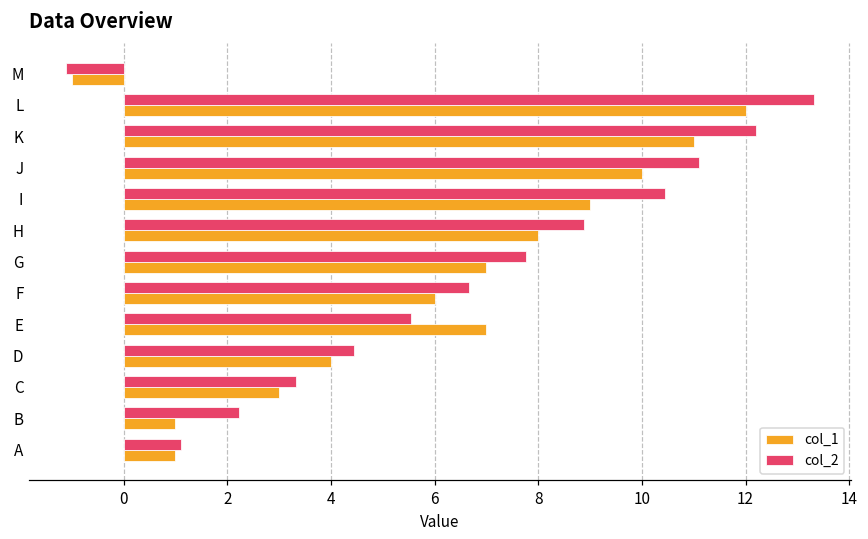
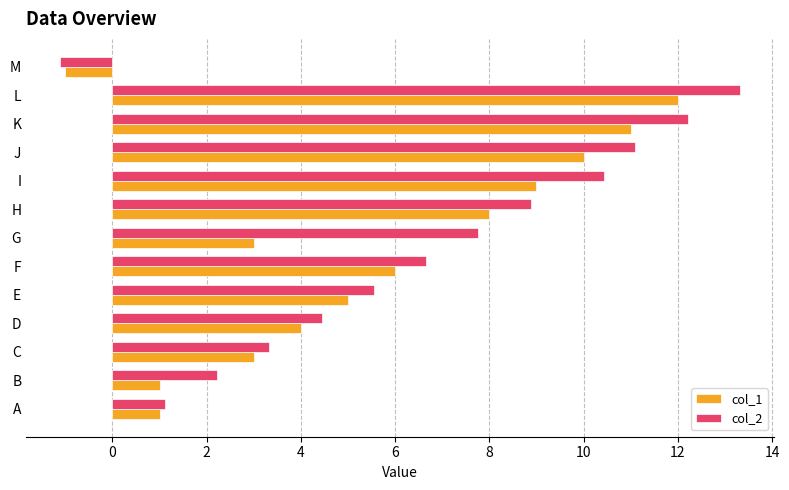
  {
    "col_1": {
      "M": -1,
      "L": 12,
      "K": 11,
      "J": 10,
      "I": 9,
      "H": 8,
-     "G": 7,
+     "G": 3,
      "F": 6,
-     "E": 7,
+     "E": 5,
      "D": 4,
      "C": 3,
      "B": 1,
      "A": 1
    },
    "col_2": {
      "M": -1.1,
      "L": 13.3,
      "K": 12.2,
      "J": 11.1,
      "I": 10.4,
      "H": 8.9,
      "G": 7.8,
      "F": 6.7,
      "E": 5.6,
      "D": 4.4,
      "C": 3.3,
      "B": 2.2,
      "A": 1.1
    }
  }
